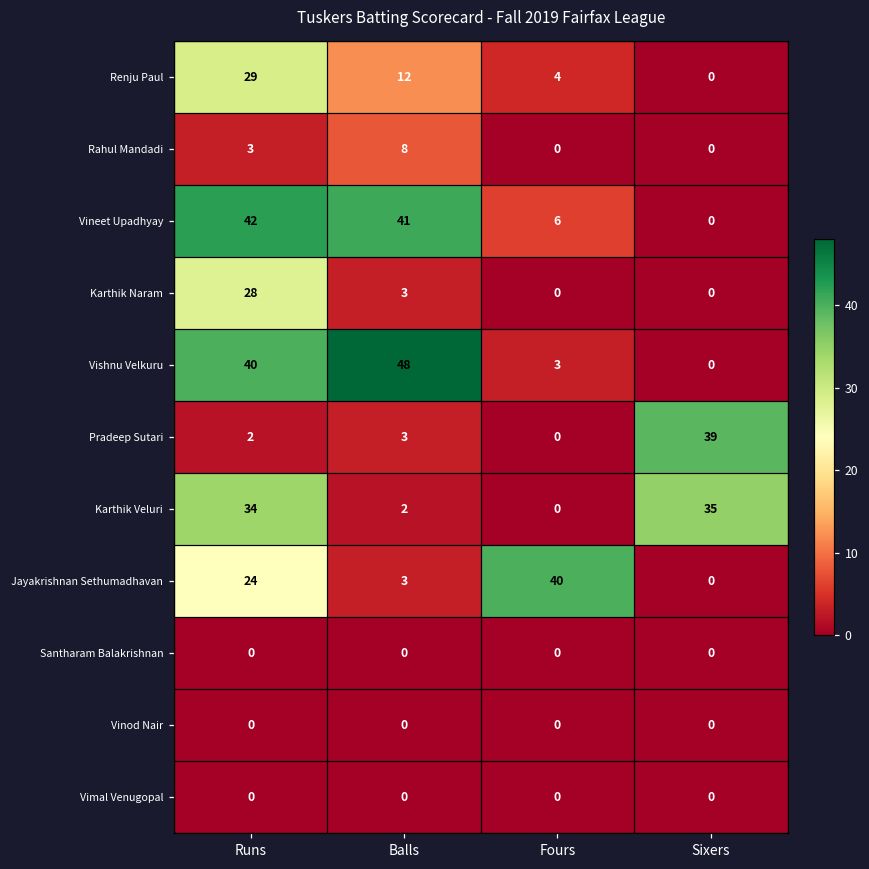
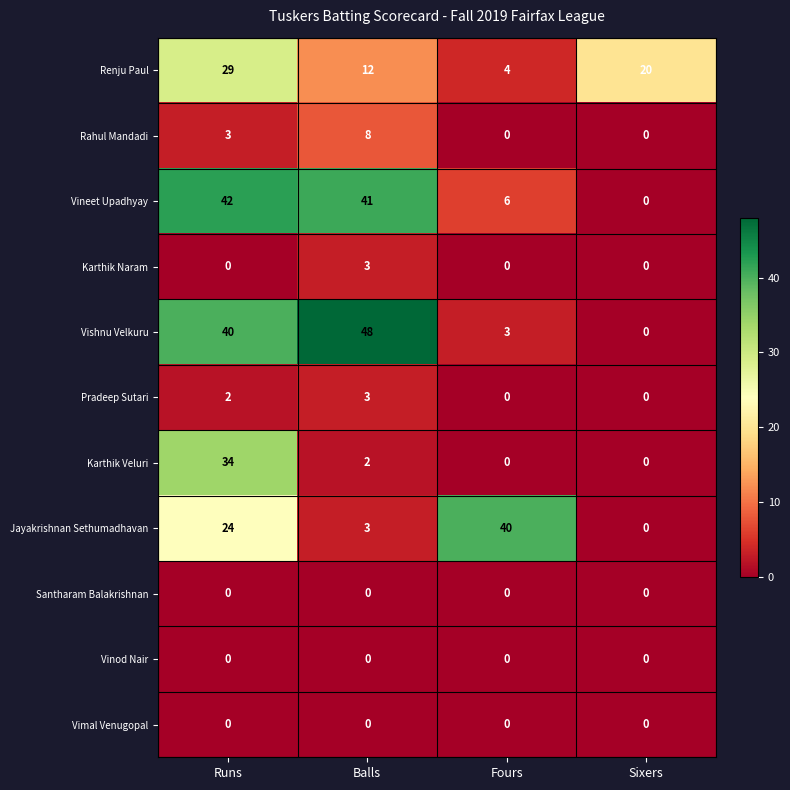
  {
    "Renju Paul": {
      "Runs": 29,
      "Balls": 12,
      "Fours": 4,
-     "Sixers": 0
+     "Sixers": 20
    },
    "Rahul Mandadi": {
      "Runs": 3,
      "Balls": 8,
      "Fours": 0,
      "Sixers": 0
    },
    "Vineet Upadhyay": {
      "Runs": 42,
      "Balls": 41,
      "Fours": 6,
      "Sixers": 0
    },
    "Karthik Naram": {
-     "Runs": 28,
+     "Runs": 0,
      "Balls": 3,
      "Fours": 0,
      "Sixers": 0
    },
    "Vishnu Velkuru": {
      "Runs": 40,
      "Balls": 48,
      "Fours": 3,
      "Sixers": 0
    },
    "Pradeep Sutari": {
      "Runs": 2,
      "Balls": 3,
      "Fours": 0,
-     "Sixers": 39
+     "Sixers": 0
    },
    "Karthik Veluri": {
      "Runs": 34,
      "Balls": 2,
      "Fours": 0,
-     "Sixers": 35
+     "Sixers": 0
    },
    "Jayakrishnan Sethumadhavan": {
      "Runs": 24,
      "Balls": 3,
      "Fours": 40,
      "Sixers": 0
    },
    "Santharam Balakrishnan": {
      "Runs": 0,
      "Balls": 0,
      "Fours": 0,
      "Sixers": 0
    },
    "Vinod Nair": {
      "Runs": 0,
      "Balls": 0,
      "Fours": 0,
      "Sixers": 0
    },
    "Vimal Venugopal": {
      "Runs": 0,
      "Balls": 0,
      "Fours": 0,
      "Sixers": 0
    }
  }
